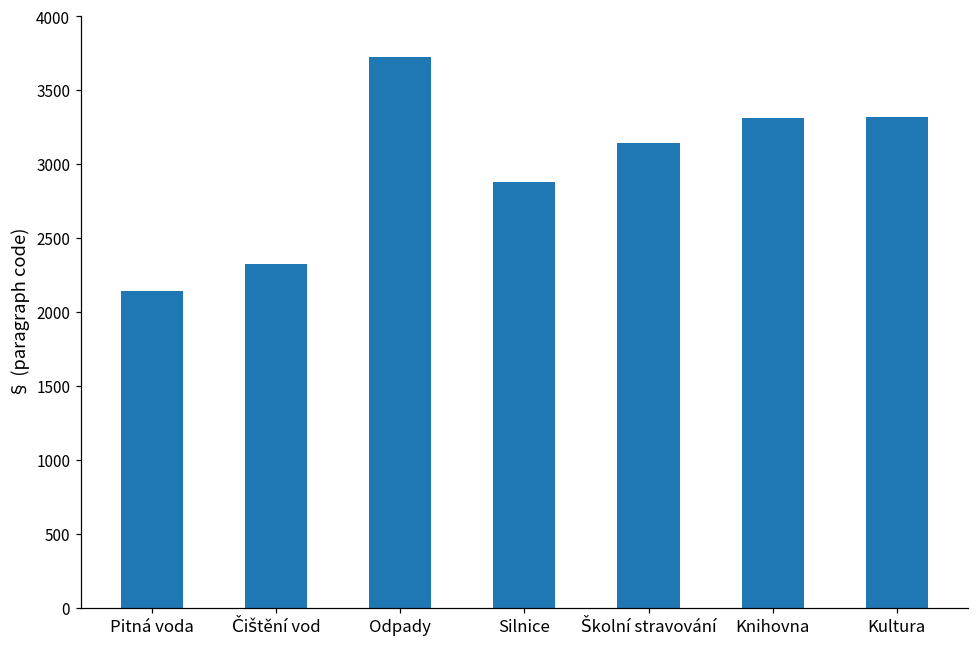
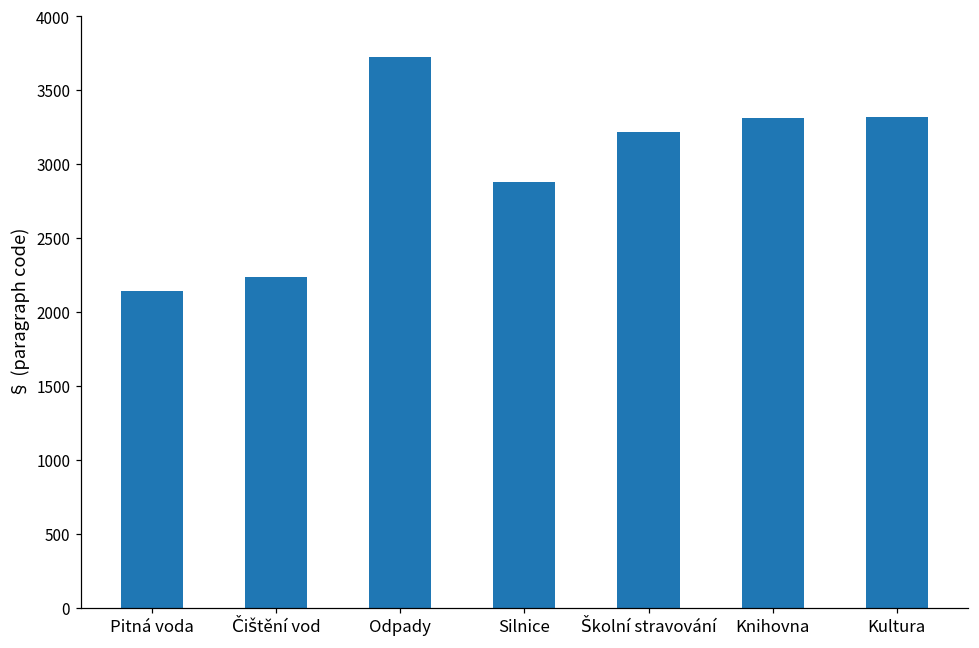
  {
    "Pitná voda": 2140,
-   "Čištění vod": 2320,
+   "Čištění vod": 2240,
    "Odpady": 3720,
    "Silnice": 2880,
-   "Školní stravování": 3140,
+   "Školní stravování": 3220,
    "Knihovna": 3310,
    "Kultura": 3320
  }
